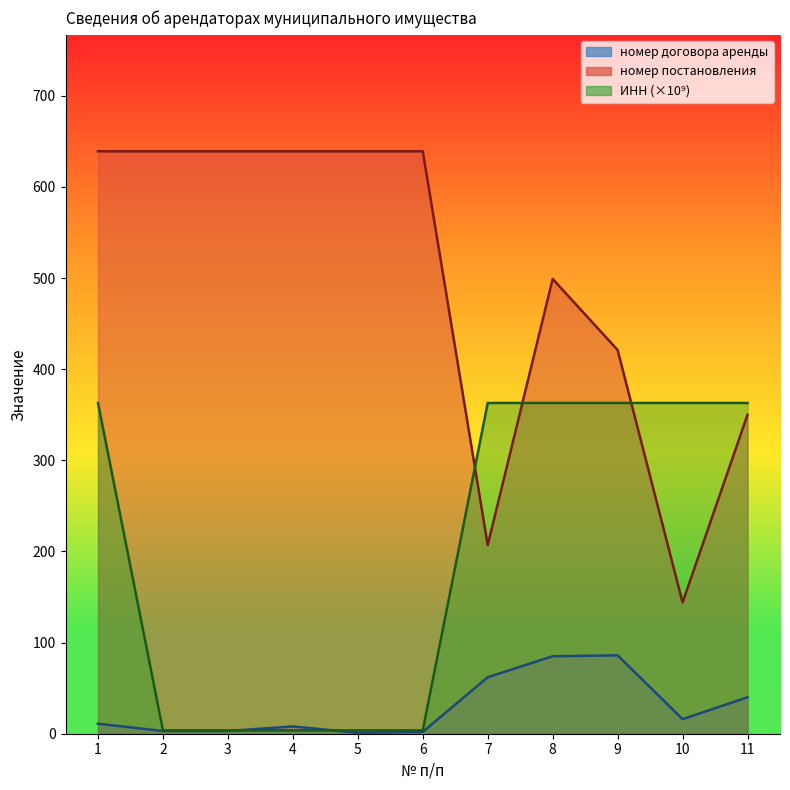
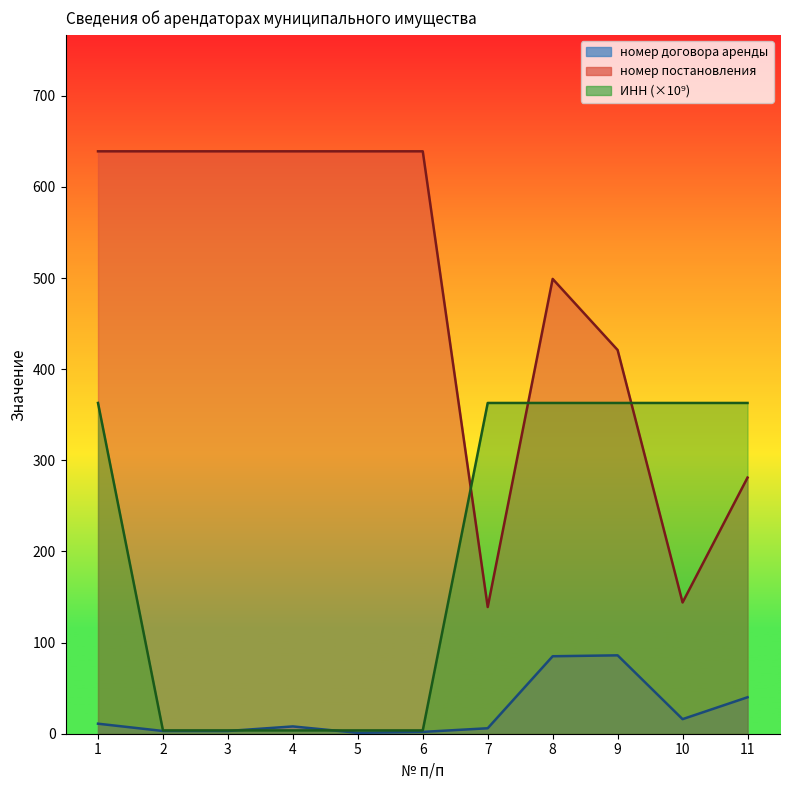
  {
    "номер договора аренды": {
      "1": 10,
      "4": 10,
-     "7": 60,
+     "7": 10,
      "8": 90,
      "9": 90,
      "10": 20,
      "11": 40
    },
    "номер постановления": {
      "1": 640,
      "2": 640,
      "3": 640,
      "4": 640,
      "5": 640,
      "6": 640,
-     "7": 210,
+     "7": 140,
      "8": 500,
      "9": 420,
      "10": 140,
-     "11": 350
+     "11": 280
    },
    "ИНН (×10⁹)": {
      "1": 360,
      "4": 0,
      "7": 360,
      "8": 360,
      "9": 360,
      "10": 360,
      "11": 360
    }
  }
